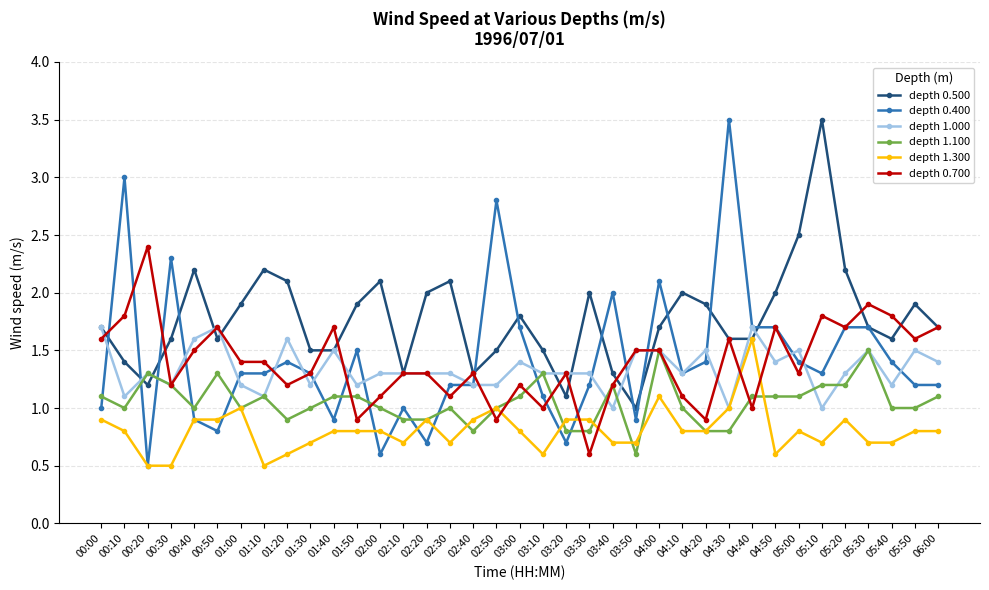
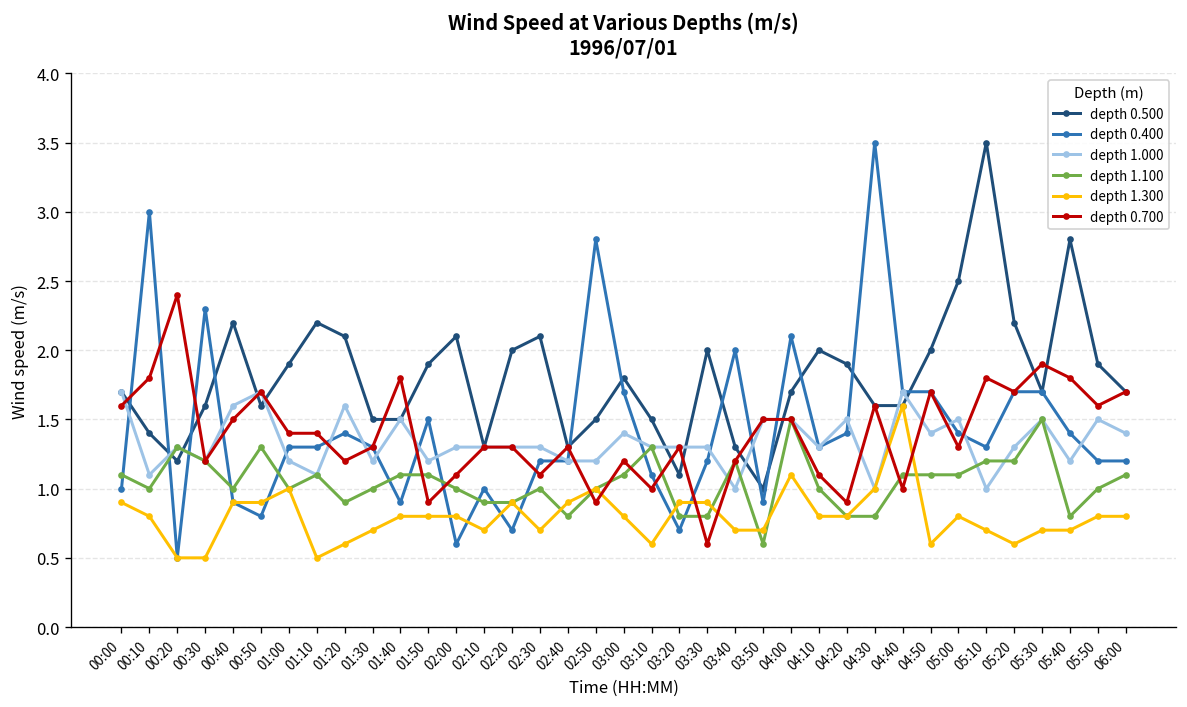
  {
    "depth 0.500": {
      "00:10": 1.4,
      "00:20": 1.2,
      "00:30": 1.6,
      "00:40": 2.2,
      "00:50": 1.6,
      "01:00": 1.9,
      "01:10": 2.2,
      "01:20": 2.1,
      "01:30": 1.5,
      "01:50": 1.9,
      "02:00": 2.1,
      "02:20": 2.0,
      "02:30": 2.1,
      "02:50": 1.5,
      "03:00": 1.8,
      "03:10": 1.5,
      "03:20": 1.1,
      "03:30": 2.0,
      "03:40": 1.3,
      "03:50": 1.0,
      "04:00": 1.7,
      "04:10": 2.0,
      "04:20": 1.9,
      "04:50": 2.0,
      "05:00": 2.5,
      "05:10": 3.5,
      "05:20": 2.2,
-     "05:40": 1.6,
+     "05:40": 2.8,
      "05:50": 1.9
    },
    "depth 0.400": {
      "00:00": 1.0,
      "00:10": 3.0,
      "00:30": 2.3,
      "00:50": 0.8,
      "01:00": 1.3,
      "01:10": 1.3,
      "01:20": 1.4,
      "01:40": 0.9,
      "01:50": 1.5,
      "02:00": 0.6,
      "02:10": 1.0,
      "02:20": 0.7,
      "02:30": 1.2,
      "02:50": 2.8,
      "03:00": 1.7,
      "03:10": 1.1,
      "03:20": 0.7,
      "03:30": 1.2,
      "03:40": 2.0,
      "03:50": 0.9,
      "04:00": 2.1,
      "04:20": 1.4,
      "04:30": 3.5,
      "05:00": 1.4,
      "05:10": 1.3,
      "05:40": 1.4,
      "05:50": 1.2,
      "06:00": 1.2
    },
    "depth 1.000": {
      "00:10": 1.1,
      "00:40": 1.6,
      "01:00": 1.2,
      "01:20": 1.6,
      "01:30": 1.2,
      "01:50": 1.2,
      "02:00": 1.3,
      "02:30": 1.3,
      "02:50": 1.2,
      "03:00": 1.4,
      "03:30": 1.3,
      "03:40": 1.0,
      "04:20": 1.5,
      "04:50": 1.4,
      "05:00": 1.5,
      "05:10": 1.0,
      "05:20": 1.3,
      "05:40": 1.2,
      "05:50": 1.5,
      "06:00": 1.4
    },
    "depth 1.100": {
      "00:00": 1.1,
      "00:10": 1.0,
      "00:40": 1.0,
      "00:50": 1.3,
      "01:20": 0.9,
      "01:30": 1.0,
      "01:40": 1.1,
      "01:50": 1.1,
      "02:00": 1.0,
      "02:10": 0.9,
      "02:30": 1.0,
      "02:40": 0.8,
      "03:00": 1.1,
      "03:20": 0.8,
      "03:30": 0.8,
      "03:50": 0.6,
      "04:10": 1.0,
      "04:30": 0.8,
      "04:40": 1.1,
      "04:50": 1.1,
      "05:00": 1.1,
      "05:10": 1.2,
      "05:20": 1.2,
-     "05:40": 1.0,
+     "05:40": 0.8,
      "05:50": 1.0,
      "06:00": 1.1
    },
    "depth 1.300": {
      "00:00": 0.9,
      "00:10": 0.8,
      "00:30": 0.5,
      "00:50": 0.9,
      "01:10": 0.5,
      "01:20": 0.6,
      "01:30": 0.7,
      "01:40": 0.8,
      "01:50": 0.8,
      "02:00": 0.8,
      "02:10": 0.7,
      "02:30": 0.7,
      "02:40": 0.9,
      "03:00": 0.8,
      "03:10": 0.6,
      "03:20": 0.9,
      "03:30": 0.9,
      "03:40": 0.7,
      "03:50": 0.7,
      "04:00": 1.1,
      "04:10": 0.8,
      "04:50": 0.6,
      "05:00": 0.8,
      "05:10": 0.7,
-     "05:20": 0.9,
+     "05:20": 0.6,
      "05:30": 0.7,
      "05:40": 0.7,
      "05:50": 0.8,
      "06:00": 0.8
    },
    "depth 0.700": {
      "00:00": 1.6,
      "00:10": 1.8,
      "00:20": 2.4,
      "00:40": 1.5,
      "01:00": 1.4,
      "01:10": 1.4,
      "01:20": 1.2,
-     "01:40": 1.7,
+     "01:40": 1.8,
      "01:50": 0.9,
      "02:00": 1.1,
      "02:30": 1.1,
      "02:50": 0.9,
      "03:00": 1.2,
      "03:10": 1.0,
      "03:30": 0.6,
      "04:10": 1.1,
      "04:20": 0.9,
      "04:40": 1.0,
      "05:00": 1.3,
      "05:10": 1.8,
      "05:30": 1.9,
      "05:40": 1.8,
      "05:50": 1.6
    }
  }
